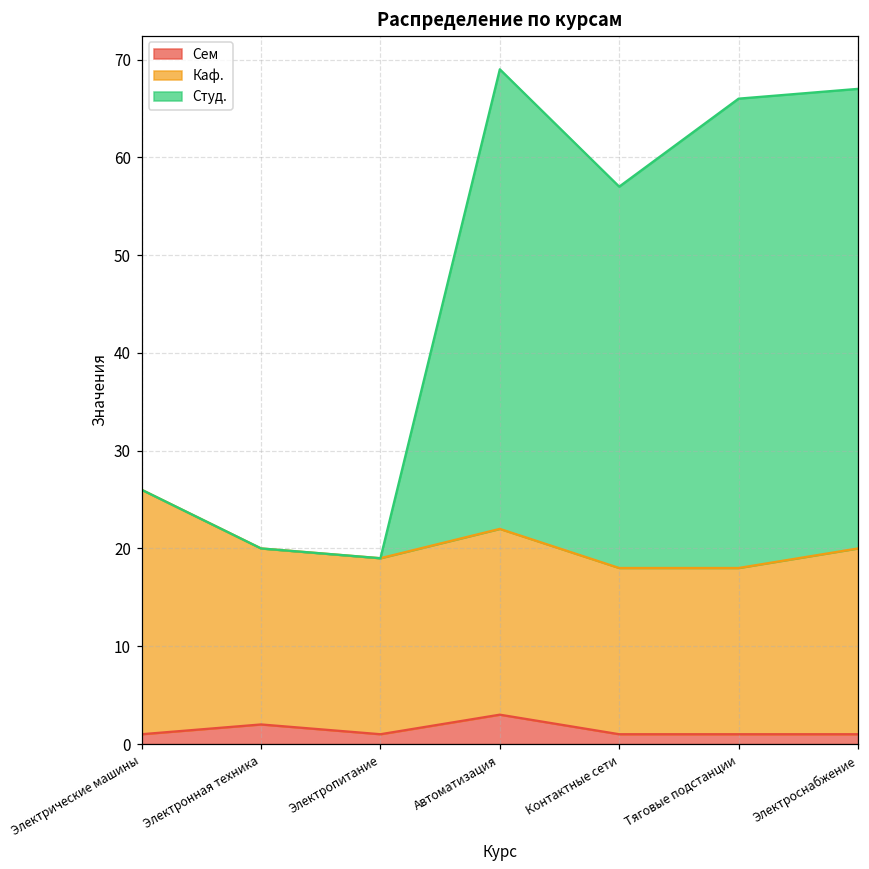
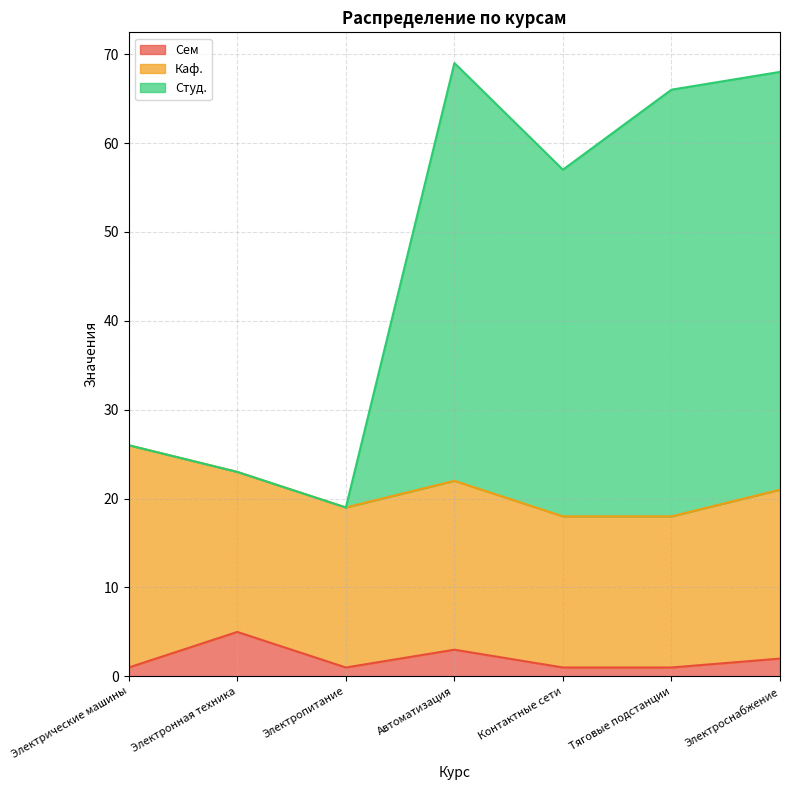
  {
    "Сем": {
      "Электрические машины": 1,
-     "Электронная техника": 2,
+     "Электронная техника": 5,
      "Электропитание": 1,
      "Автоматизация": 3,
      "Контактные сети": 1,
      "Тяговые подстанции": 1,
-     "Электроснабжение": 1
+     "Электроснабжение": 2
    },
    "Каф.": {
      "Автоматизация": 19,
      "Контактные сети": 17,
      "Тяговые подстанции": 17,
      "Электроснабжение": 19
    },
    "Студ.": {
      "Автоматизация": 47,
      "Контактные сети": 39,
      "Тяговые подстанции": 48,
      "Электроснабжение": 47
    }
  }
